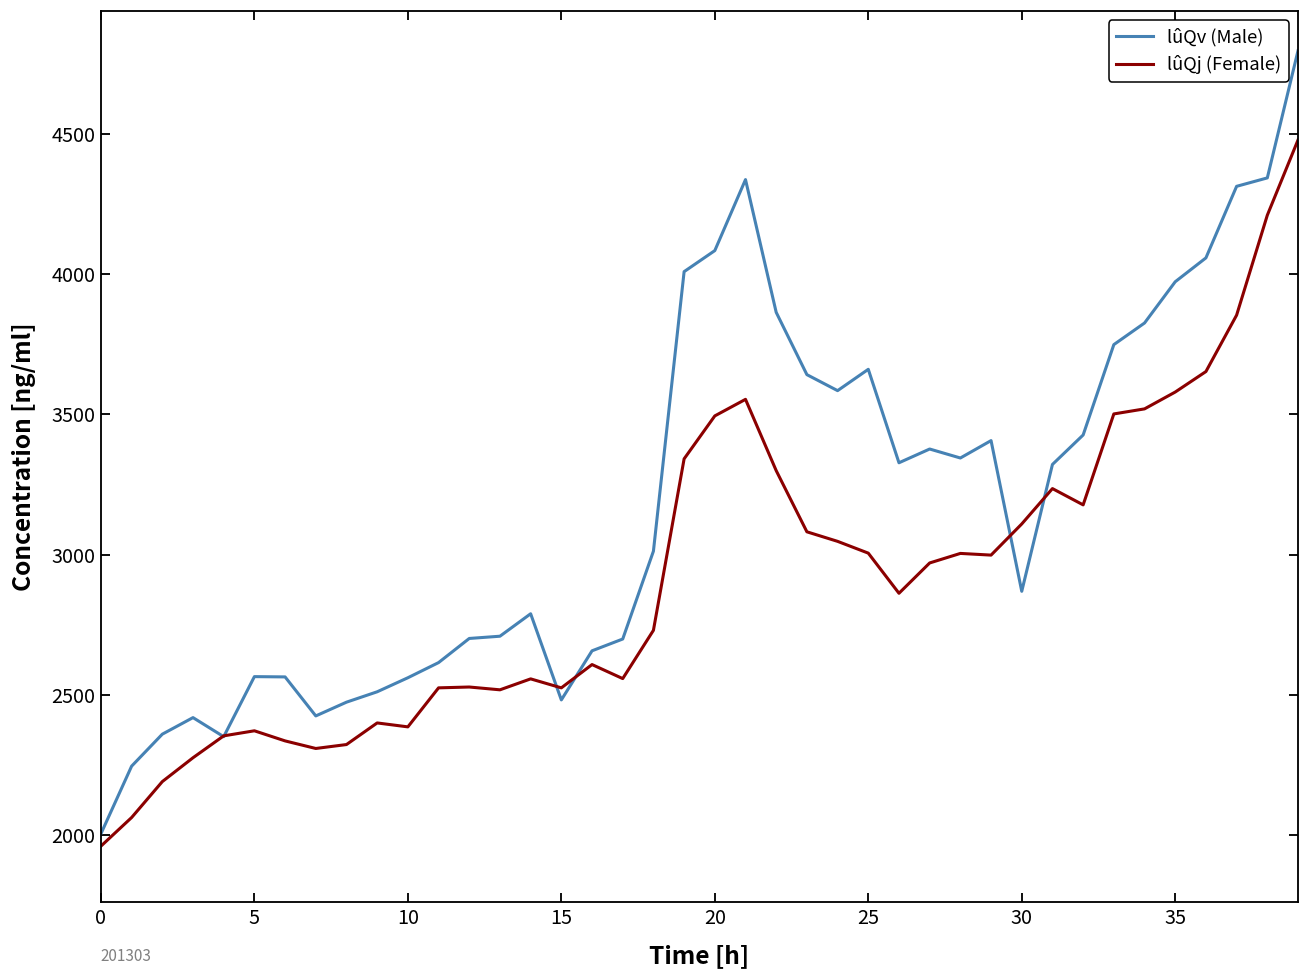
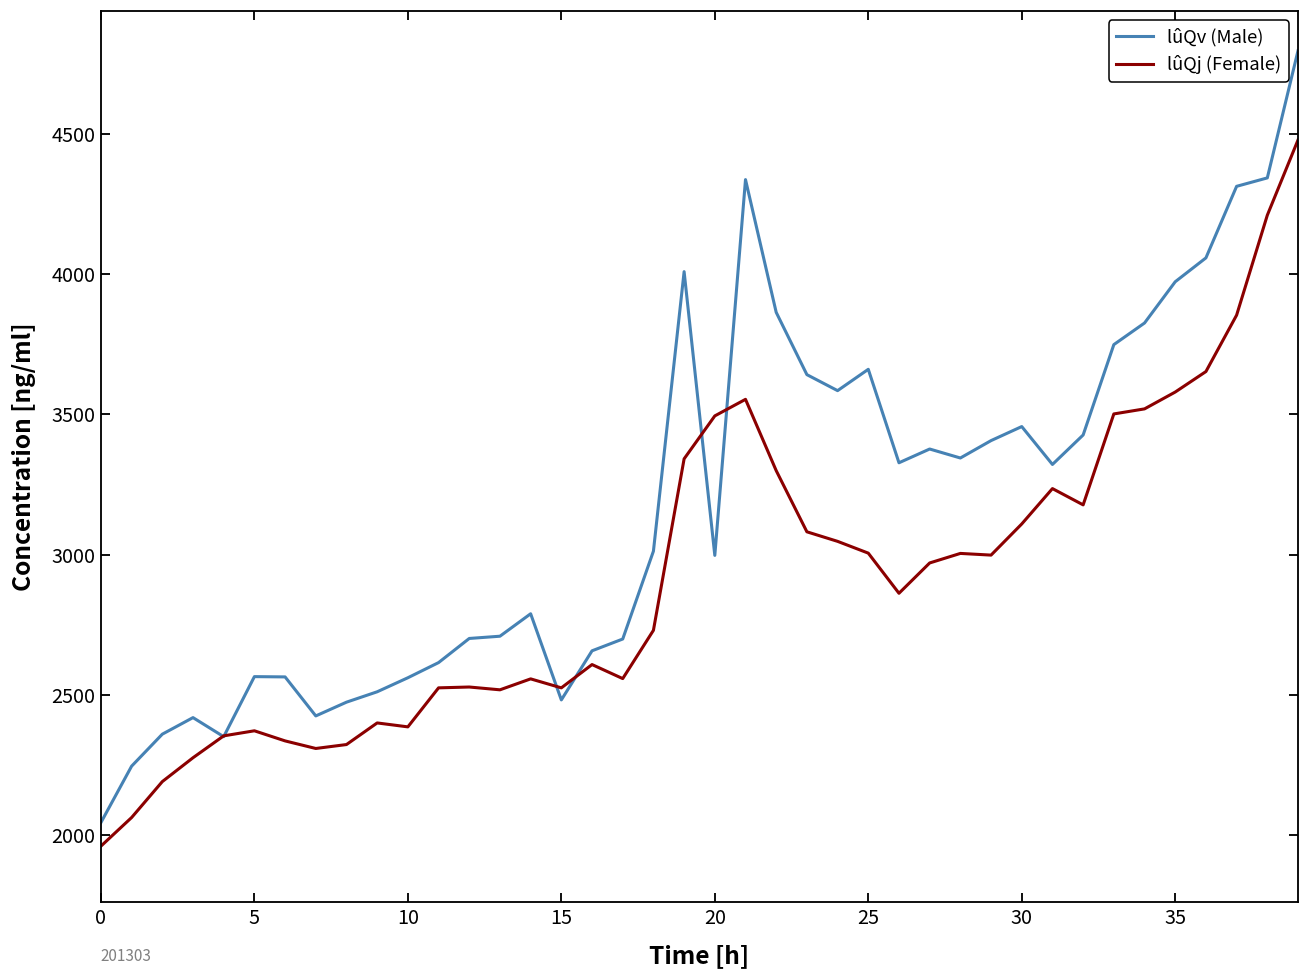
  {
    "lûQv (Male)": {
-     "0": 2010,
+     "0": 2050,
      "5": 2570,
      "10": 2560,
      "15": 2480,
-     "20": 4080,
+     "20": 3000,
      "25": 3660,
-     "30": 2870,
+     "30": 3460,
      "35": 3970
    },
    "lûQj (Female)": {
      "0": 1960,
      "5": 2370,
      "10": 2390,
      "15": 2530,
      "20": 3490,
      "25": 3010,
      "30": 3110,
      "35": 3580
    }
  }
